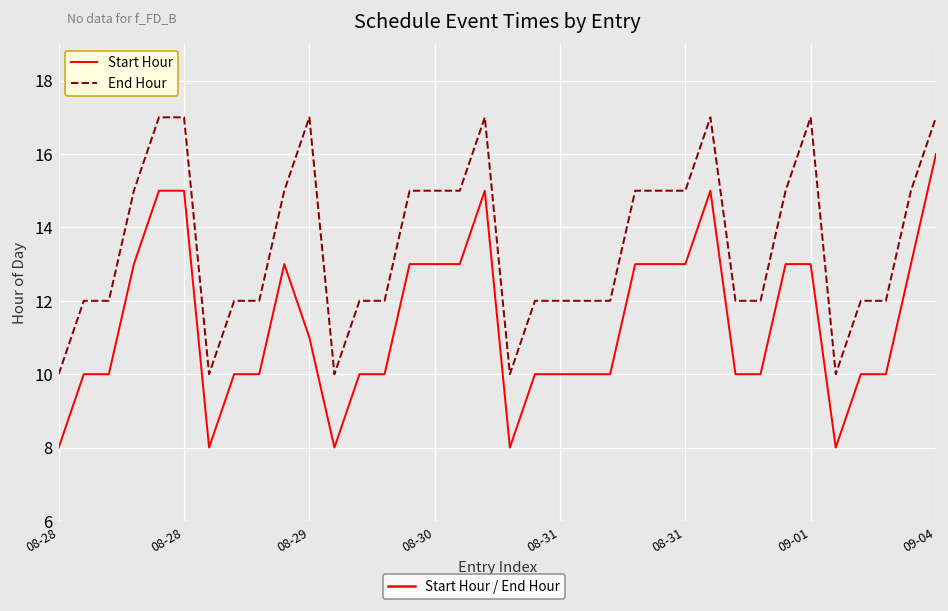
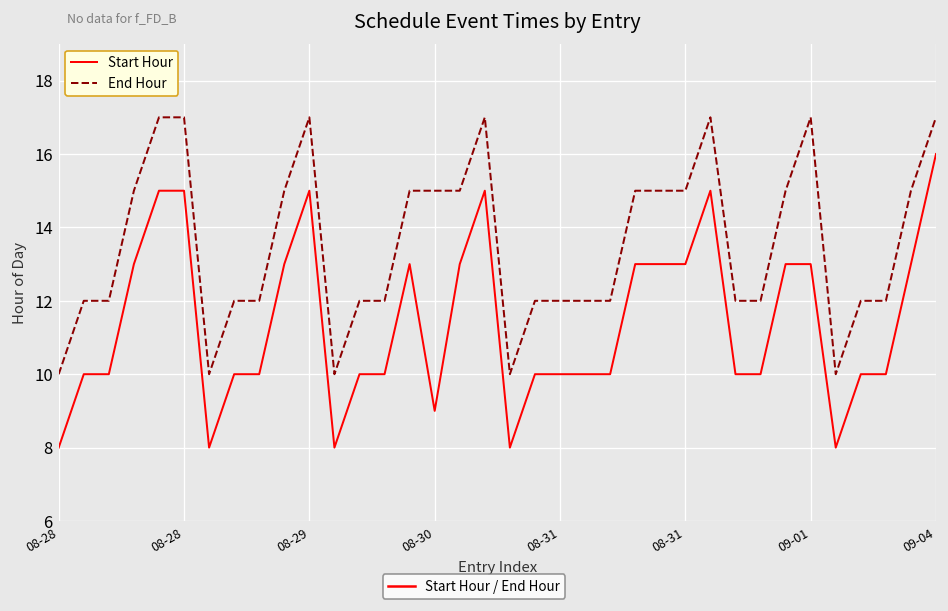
  {
    "Start Hour": {
-     "08-29": 11,
-     "08-30": 13,
+     "08-29": 15,
+     "08-30": 9,
      "09-01": 13,
      "09-04": 16
    },
    "End Hour": {
      "08-29": 17,
      "08-30": 15,
      "09-01": 17,
      "09-04": 17
    }
  }
